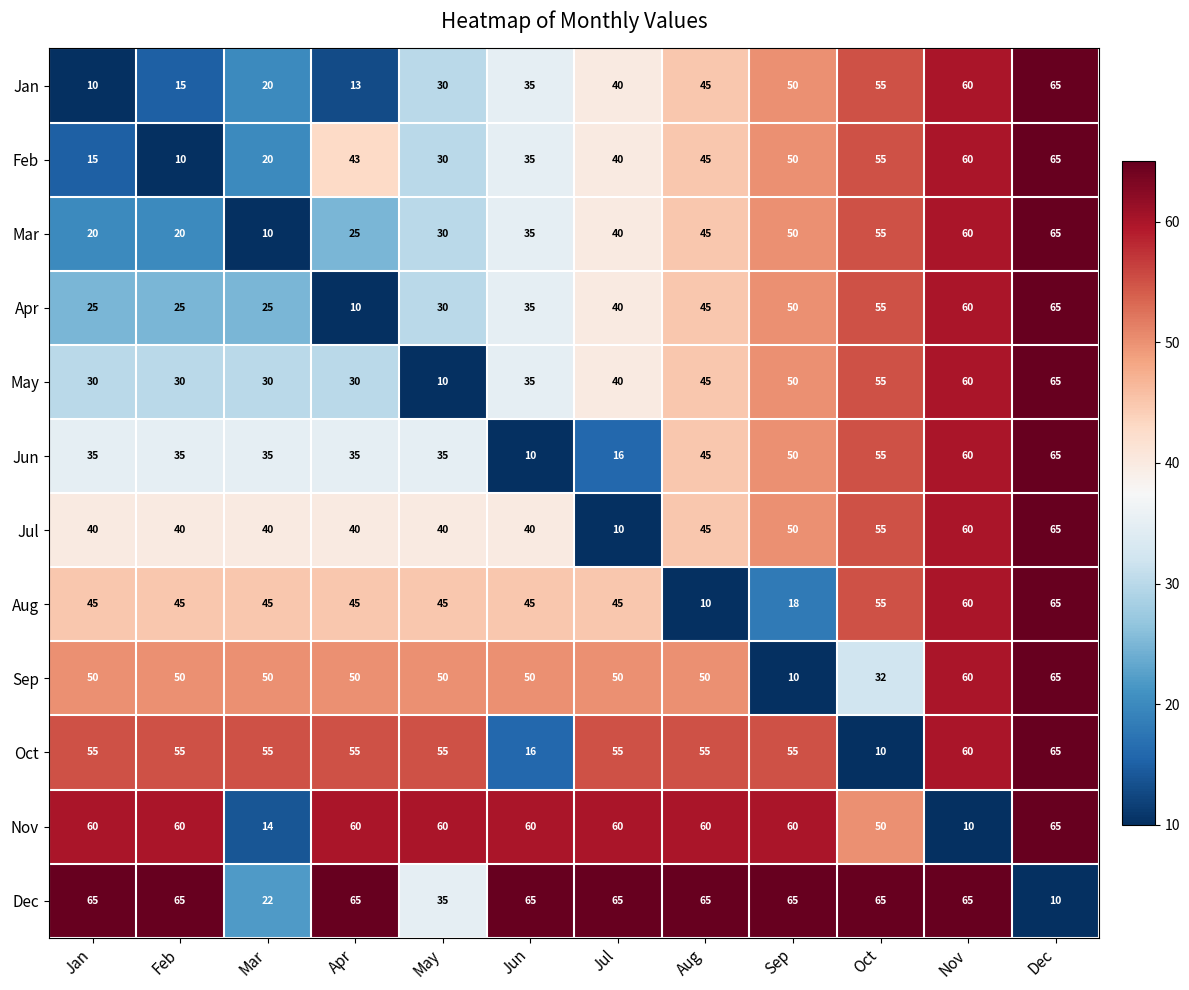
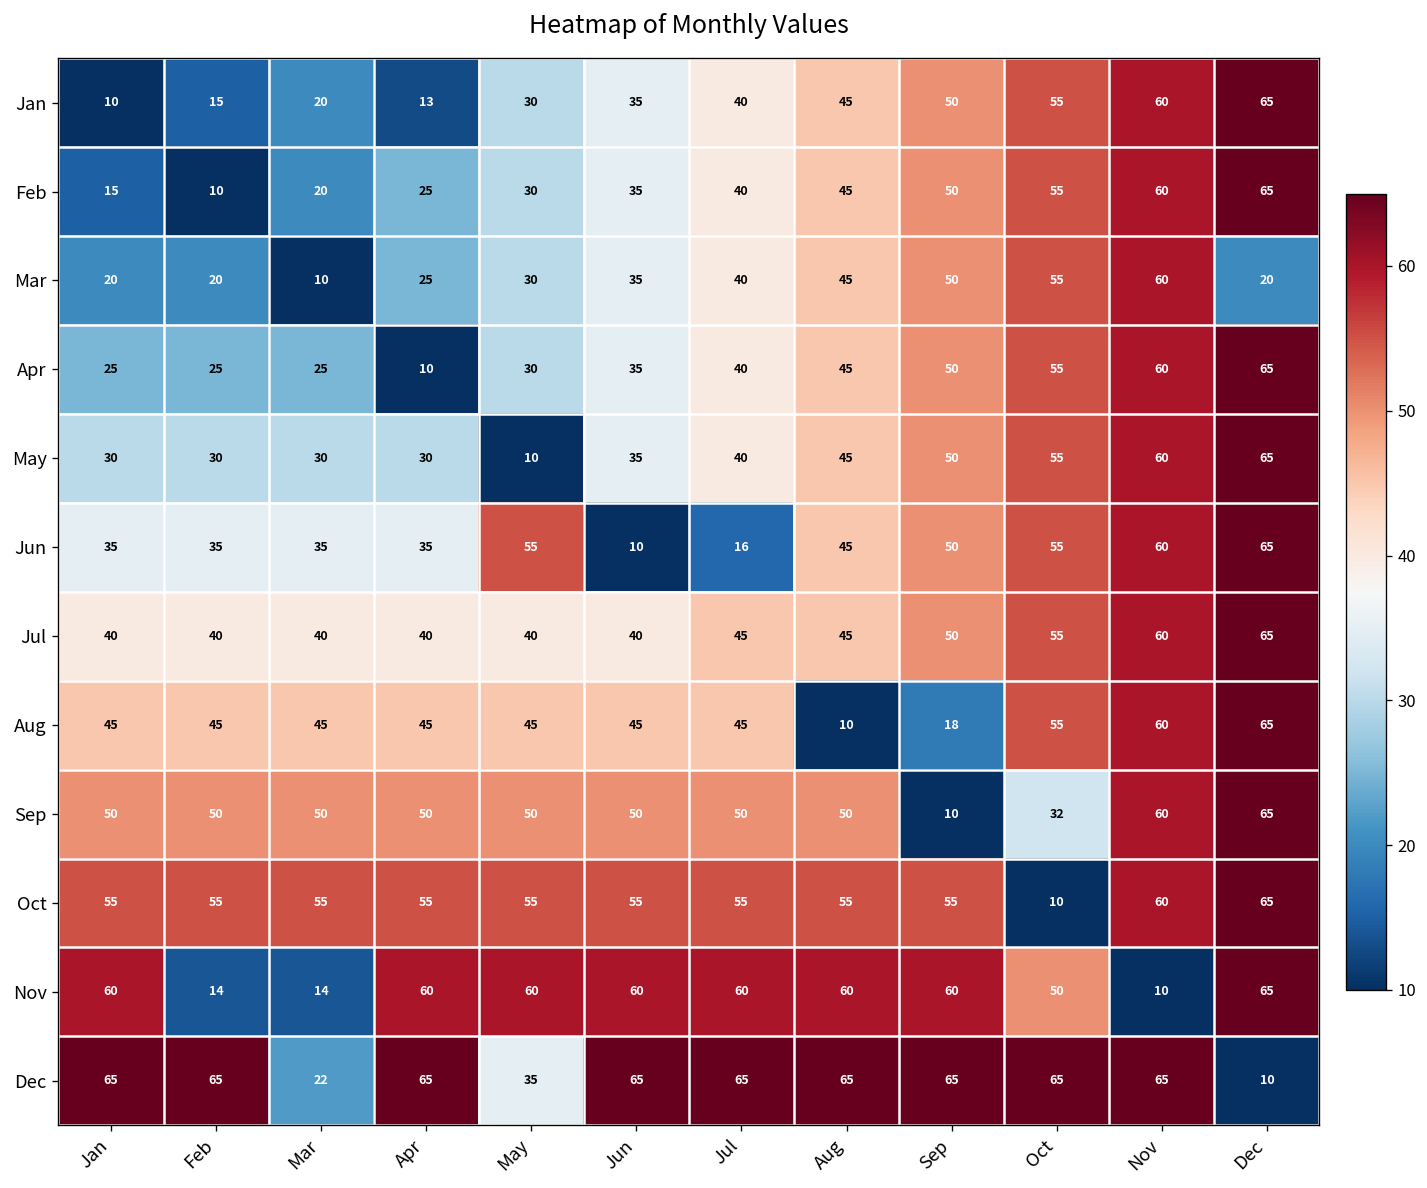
  {
    "Jan": {
      "Jan": 10,
      "Feb": 15,
      "Mar": 20,
      "Apr": 13,
      "May": 30,
      "Jun": 35,
      "Jul": 40,
      "Aug": 45,
      "Sep": 50,
      "Oct": 55,
      "Nov": 60,
      "Dec": 65
    },
    "Feb": {
      "Jan": 15,
      "Feb": 10,
      "Mar": 20,
-     "Apr": 43,
+     "Apr": 25,
      "May": 30,
      "Jun": 35,
      "Jul": 40,
      "Aug": 45,
      "Sep": 50,
      "Oct": 55,
      "Nov": 60,
      "Dec": 65
    },
    "Mar": {
      "Jan": 20,
      "Feb": 20,
      "Mar": 10,
      "Apr": 25,
      "May": 30,
      "Jun": 35,
      "Jul": 40,
      "Aug": 45,
      "Sep": 50,
      "Oct": 55,
      "Nov": 60,
-     "Dec": 65
+     "Dec": 20
    },
    "Apr": {
      "Jan": 25,
      "Feb": 25,
      "Mar": 25,
      "Apr": 10,
      "May": 30,
      "Jun": 35,
      "Jul": 40,
      "Aug": 45,
      "Sep": 50,
      "Oct": 55,
      "Nov": 60,
      "Dec": 65
    },
    "May": {
      "Jan": 30,
      "Feb": 30,
      "Mar": 30,
      "Apr": 30,
      "May": 10,
      "Jun": 35,
      "Jul": 40,
      "Aug": 45,
      "Sep": 50,
      "Oct": 55,
      "Nov": 60,
      "Dec": 65
    },
    "Jun": {
      "Jan": 35,
      "Feb": 35,
      "Mar": 35,
      "Apr": 35,
-     "May": 35,
+     "May": 55,
      "Jun": 10,
      "Jul": 16,
      "Aug": 45,
      "Sep": 50,
      "Oct": 55,
      "Nov": 60,
      "Dec": 65
    },
    "Jul": {
      "Jan": 40,
      "Feb": 40,
      "Mar": 40,
      "Apr": 40,
      "May": 40,
      "Jun": 40,
-     "Jul": 10,
+     "Jul": 45,
      "Aug": 45,
      "Sep": 50,
      "Oct": 55,
      "Nov": 60,
      "Dec": 65
    },
    "Aug": {
      "Jan": 45,
      "Feb": 45,
      "Mar": 45,
      "Apr": 45,
      "May": 45,
      "Jun": 45,
      "Jul": 45,
      "Aug": 10,
      "Sep": 18,
      "Oct": 55,
      "Nov": 60,
      "Dec": 65
    },
    "Sep": {
      "Jan": 50,
      "Feb": 50,
      "Mar": 50,
      "Apr": 50,
      "May": 50,
      "Jun": 50,
      "Jul": 50,
      "Aug": 50,
      "Sep": 10,
      "Oct": 32,
      "Nov": 60,
      "Dec": 65
    },
    "Oct": {
      "Jan": 55,
      "Feb": 55,
      "Mar": 55,
      "Apr": 55,
      "May": 55,
-     "Jun": 16,
+     "Jun": 55,
      "Jul": 55,
      "Aug": 55,
      "Sep": 55,
      "Oct": 10,
      "Nov": 60,
      "Dec": 65
    },
    "Nov": {
      "Jan": 60,
-     "Feb": 60,
+     "Feb": 14,
      "Mar": 14,
      "Apr": 60,
      "May": 60,
      "Jun": 60,
      "Jul": 60,
      "Aug": 60,
      "Sep": 60,
      "Oct": 50,
      "Nov": 10,
      "Dec": 65
    },
    "Dec": {
      "Jan": 65,
      "Feb": 65,
      "Mar": 22,
      "Apr": 65,
      "May": 35,
      "Jun": 65,
      "Jul": 65,
      "Aug": 65,
      "Sep": 65,
      "Oct": 65,
      "Nov": 65,
      "Dec": 10
    }
  }
